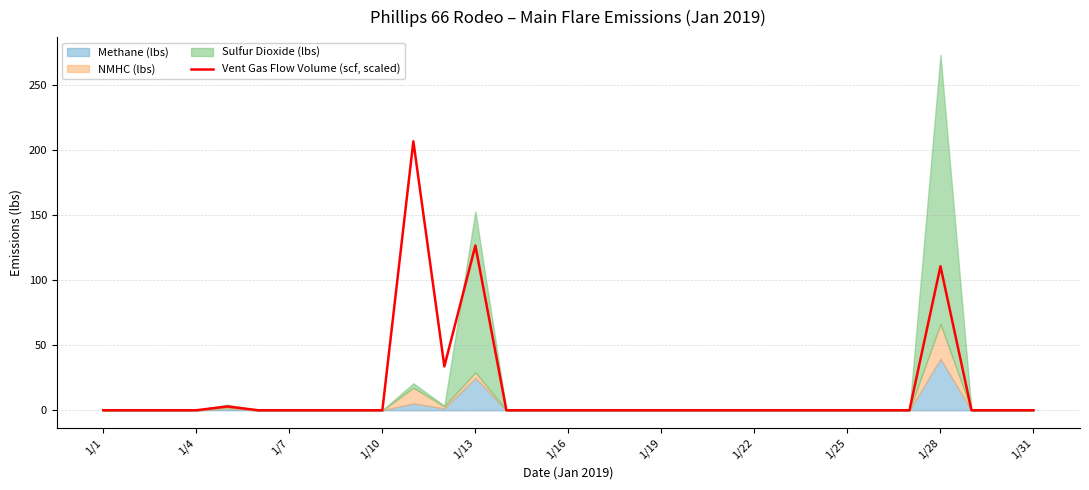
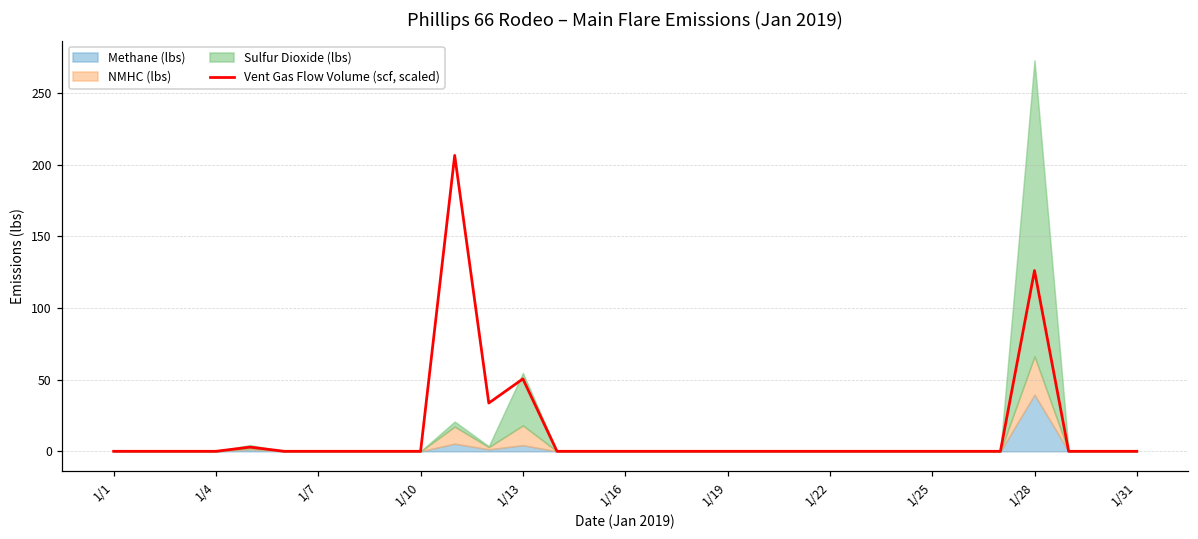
  {
    "Vent Gas Flow Volume (scf, scaled)": {
-     "1/13": 126,
-     "1/28": 111
+     "1/13": 51,
+     "1/28": 126
    },
    "Methane (lbs)": {
-     "1/13": 25,
+     "1/13": 4,
      "1/28": 40
    },
    "NMHC (lbs)": {
-     "1/13": 4,
+     "1/13": 14,
      "1/28": 27
    },
    "Sulfur Dioxide (lbs)": {
-     "1/13": 124,
+     "1/13": 37,
      "1/28": 206
    }
  }
